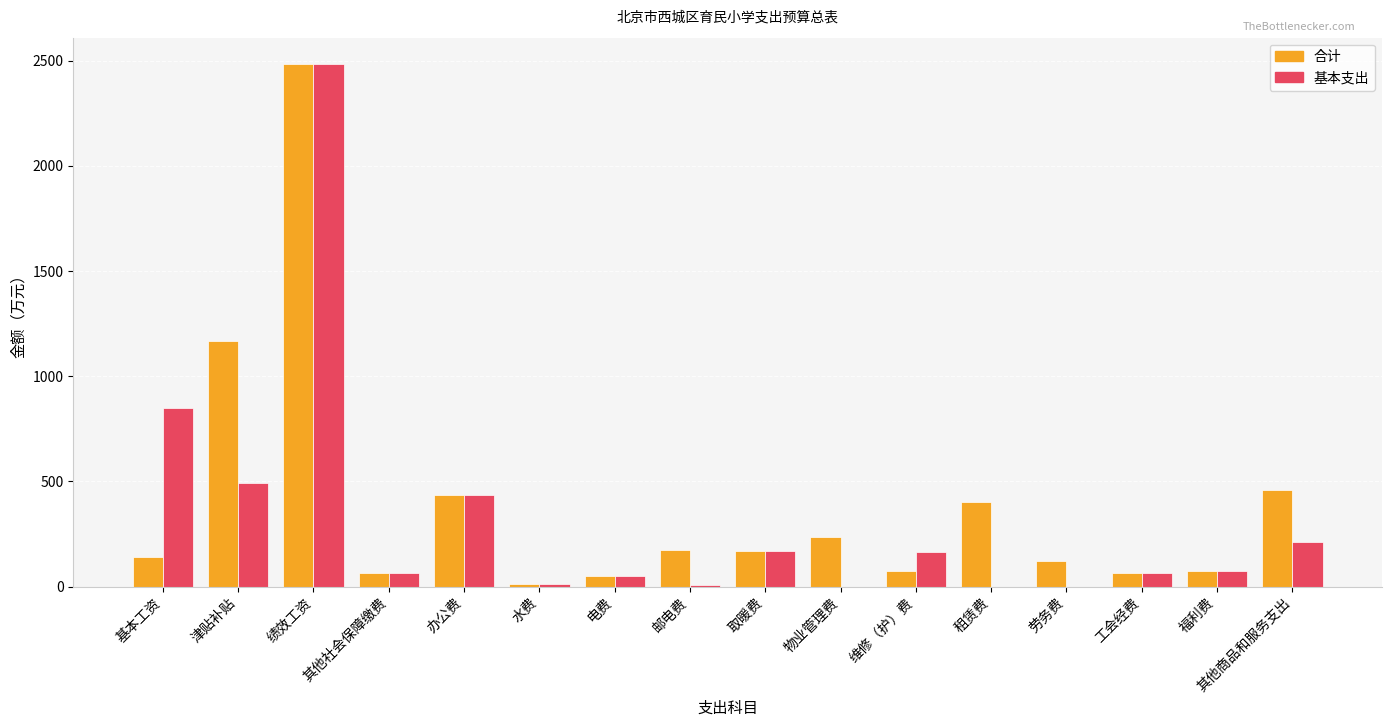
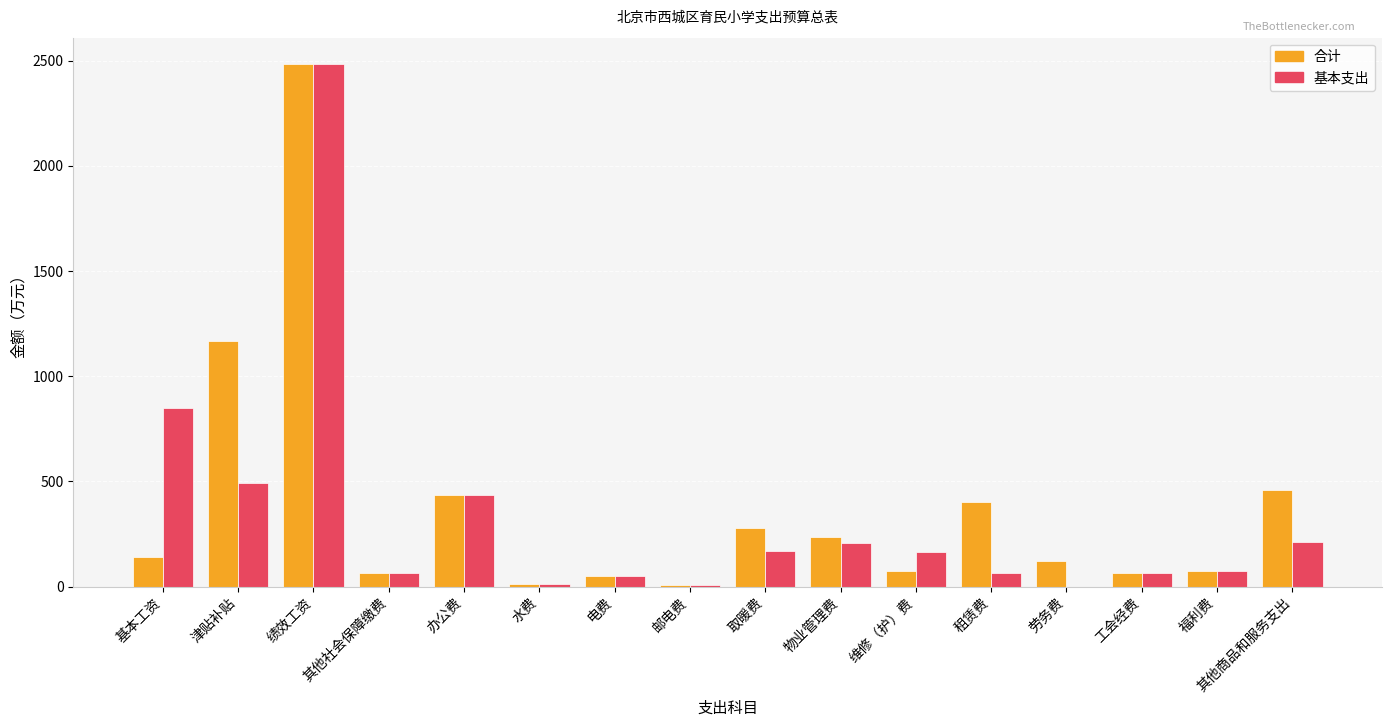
  {
    "合计": {
      "基本工资": 140,
      "津贴补贴": 1170,
      "绩效工资": 2490,
      "其他社会保障缴费": 60,
      "办公费": 430,
      "电费": 50,
-     "邮电费": 170,
-     "取暖费": 170,
+     "邮电费": 10,
+     "取暖费": 280,
      "物业管理费": 240,
      "维修（护）费": 80,
      "租赁费": 400,
      "劳务费": 120,
      "工会经费": 70,
      "福利费": 70,
      "其他商品和服务支出": 460
    },
    "基本支出": {
      "基本工资": 850,
      "津贴补贴": 490,
      "绩效工资": 2490,
      "其他社会保障缴费": 60,
      "办公费": 430,
      "电费": 50,
      "取暖费": 170,
-     "物业管理费": 0,
+     "物业管理费": 210,
      "维修（护）费": 160,
-     "租赁费": 0,
+     "租赁费": 60,
      "劳务费": 0,
      "工会经费": 70,
      "福利费": 70,
      "其他商品和服务支出": 210
    }
  }
